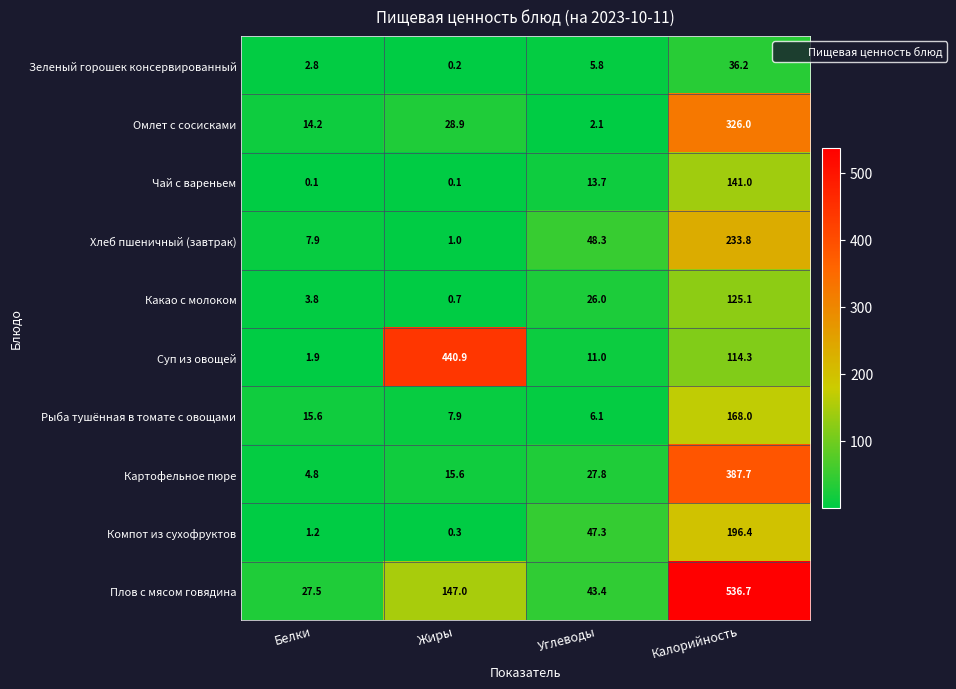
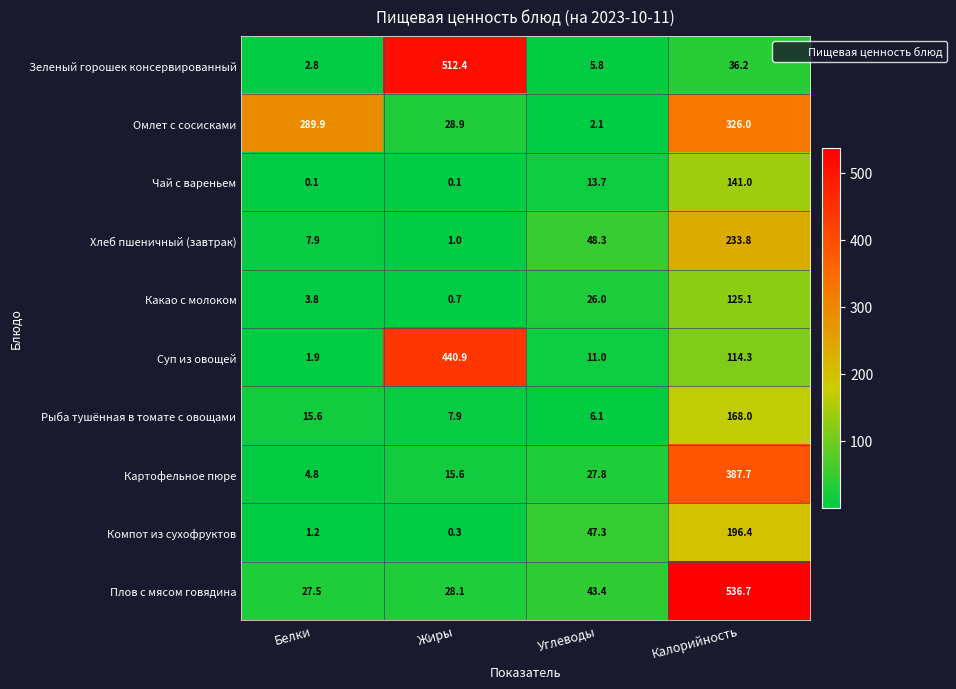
  {
    "Зеленый горошек консервированный": {
      "Белки": 2.8,
-     "Жиры": 0.2,
+     "Жиры": 512.4,
      "Углеводы": 5.8,
      "Калорийность": 36.2
    },
    "Омлет с сосисками": {
-     "Белки": 14.2,
+     "Белки": 289.9,
      "Жиры": 28.9,
      "Углеводы": 2.1,
      "Калорийность": 326.0
    },
    "Чай с вареньем": {
      "Белки": 0.1,
      "Жиры": 0.1,
      "Углеводы": 13.7,
      "Калорийность": 141.0
    },
    "Хлеб пшеничный (завтрак)": {
      "Белки": 7.9,
      "Жиры": 1.0,
      "Углеводы": 48.3,
      "Калорийность": 233.8
    },
    "Какао с молоком": {
      "Белки": 3.8,
      "Жиры": 0.7,
      "Углеводы": 26.0,
      "Калорийность": 125.1
    },
    "Суп из овощей": {
      "Белки": 1.9,
      "Жиры": 440.9,
      "Углеводы": 11.0,
      "Калорийность": 114.3
    },
    "Рыба тушённая в томате с овощами": {
      "Белки": 15.6,
      "Жиры": 7.9,
      "Углеводы": 6.1,
      "Калорийность": 168.0
    },
    "Картофельное пюре": {
      "Белки": 4.8,
      "Жиры": 15.6,
      "Углеводы": 27.8,
      "Калорийность": 387.7
    },
    "Компот из сухофруктов": {
      "Белки": 1.2,
      "Жиры": 0.3,
      "Углеводы": 47.3,
      "Калорийность": 196.4
    },
    "Плов с мясом говядина": {
      "Белки": 27.5,
-     "Жиры": 147.0,
+     "Жиры": 28.1,
      "Углеводы": 43.4,
      "Калорийность": 536.7
    }
  }
